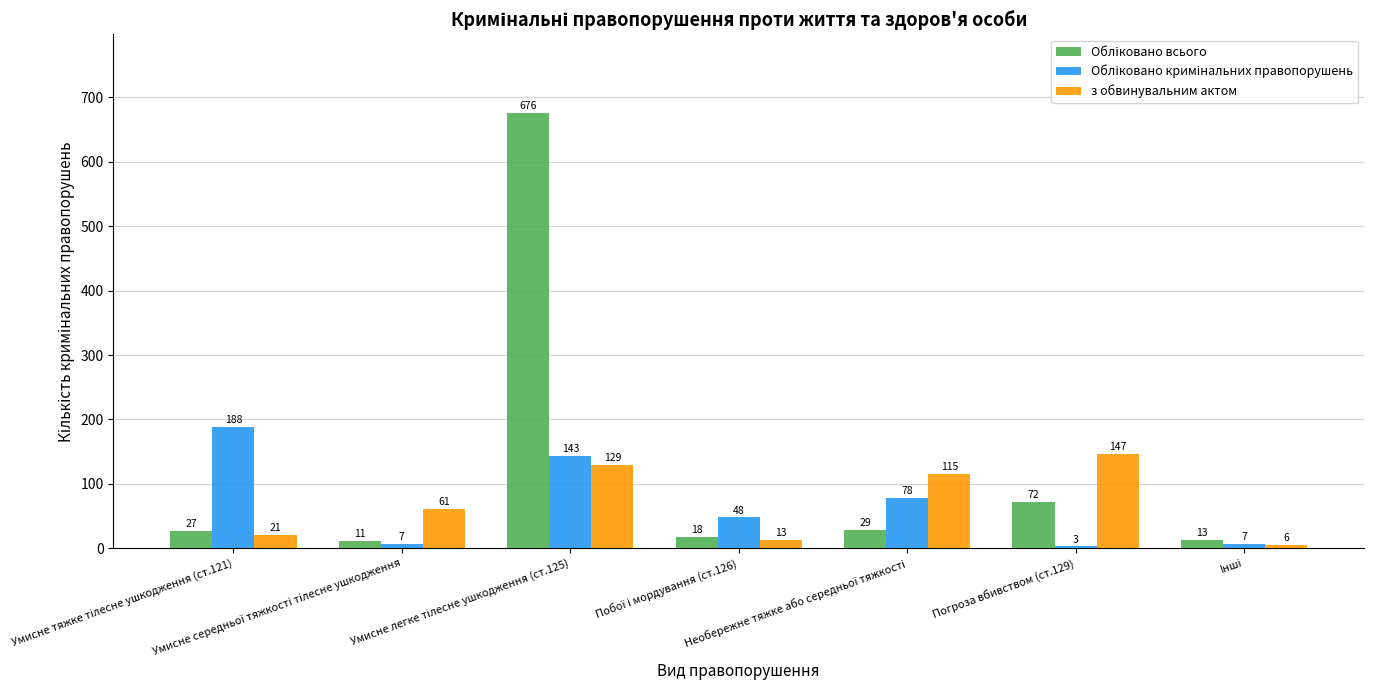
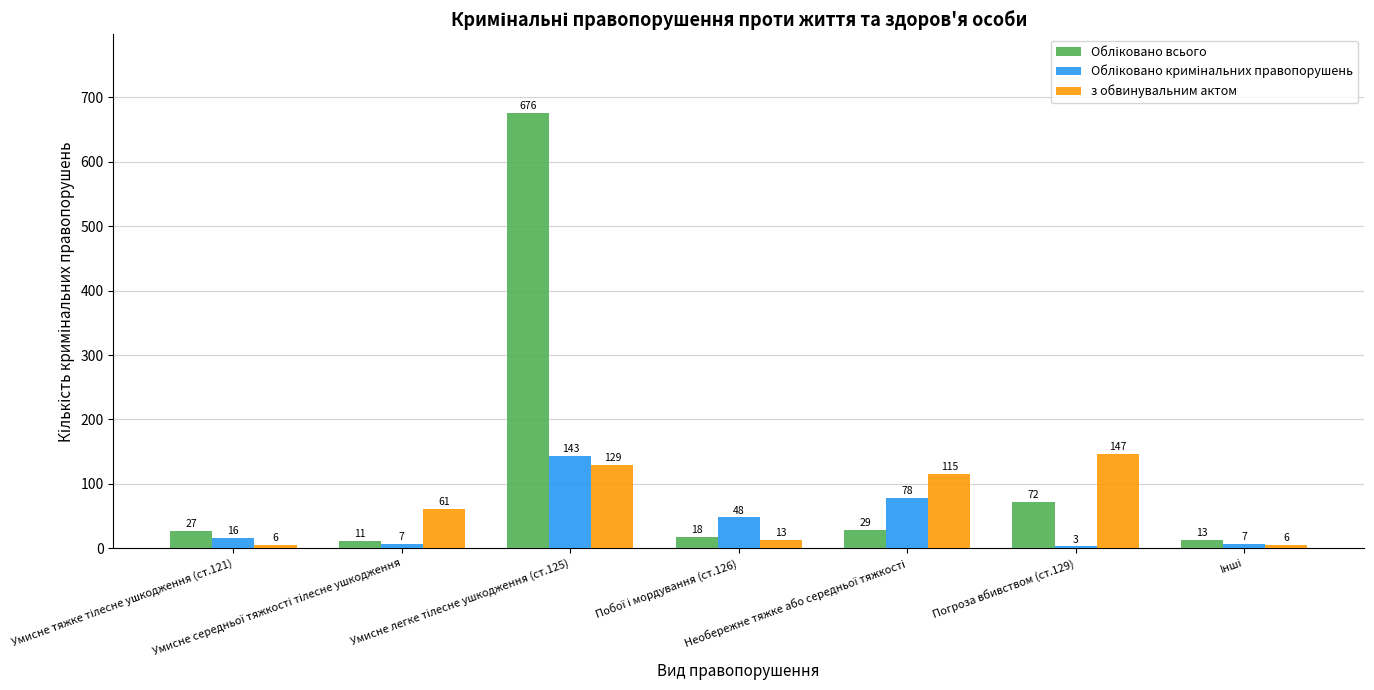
  {
    "Обліковано всього": {
      "Умисне тяжке тілесне ушкодження (ст.121)": 27,
      "Умисне середньої тяжкості тілесне ушкодження": 11,
      "Умисне легке тілесне ушкодження (ст.125)": 676,
      "Побої і мордування (ст.126)": 18,
      "Необережне тяжке або середньої тяжкості": 29,
      "Погроза вбивством (ст.129)": 72,
      "Інші": 13
    },
    "Обліковано кримінальних правопорушень": {
-     "Умисне тяжке тілесне ушкодження (ст.121)": 188,
+     "Умисне тяжке тілесне ушкодження (ст.121)": 16,
      "Умисне середньої тяжкості тілесне ушкодження": 7,
      "Умисне легке тілесне ушкодження (ст.125)": 143,
      "Побої і мордування (ст.126)": 48,
      "Необережне тяжке або середньої тяжкості": 78,
      "Погроза вбивством (ст.129)": 3,
      "Інші": 7
    },
    "з обвинувальним актом": {
-     "Умисне тяжке тілесне ушкодження (ст.121)": 21,
+     "Умисне тяжке тілесне ушкодження (ст.121)": 6,
      "Умисне середньої тяжкості тілесне ушкодження": 61,
      "Умисне легке тілесне ушкодження (ст.125)": 129,
      "Побої і мордування (ст.126)": 13,
      "Необережне тяжке або середньої тяжкості": 115,
      "Погроза вбивством (ст.129)": 147,
      "Інші": 6
    }
  }
